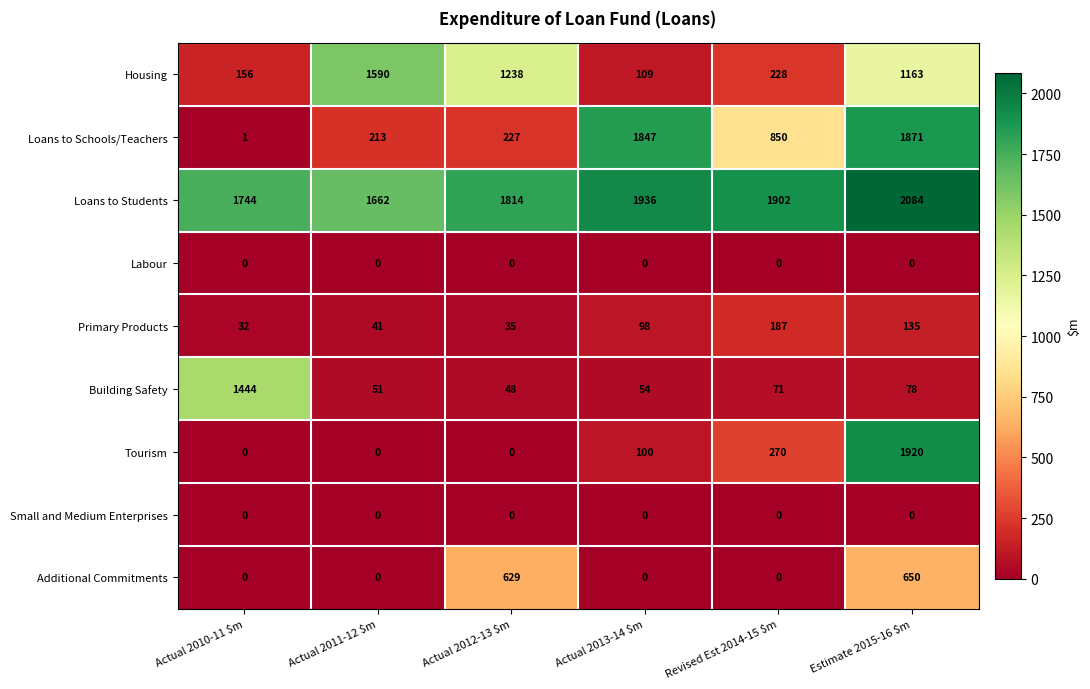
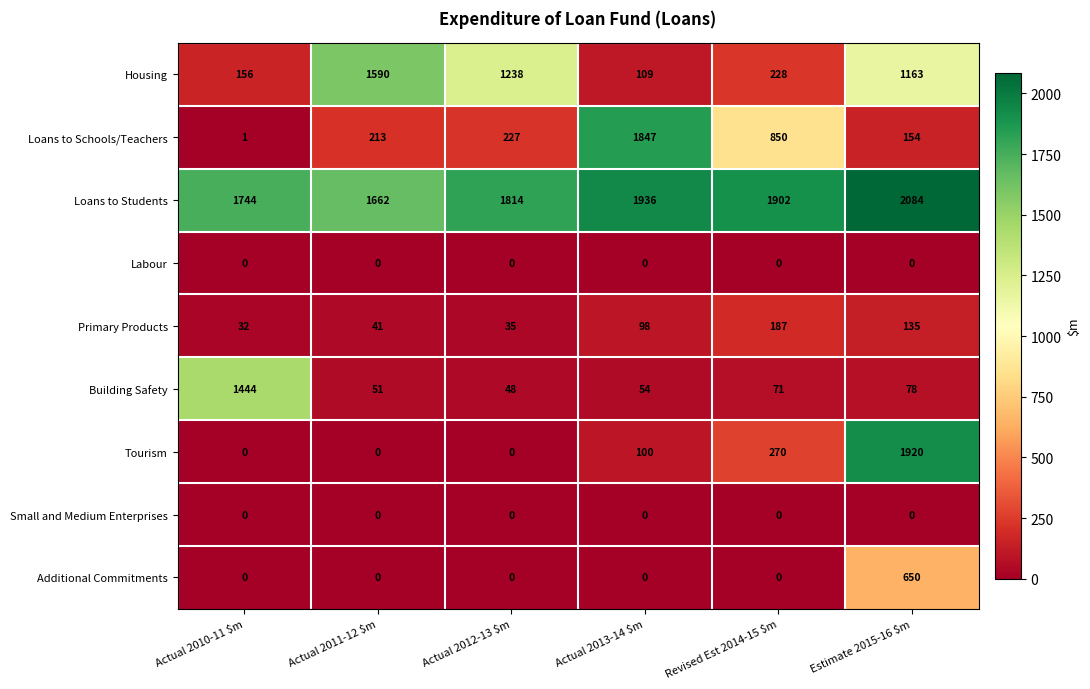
  {
    "Housing": {
      "Actual 2010-11 $m": 156,
      "Actual 2011-12 $m": 1590,
      "Actual 2012-13 $m": 1238,
      "Actual 2013-14 $m": 109,
      "Revised Est 2014-15 $m": 228,
      "Estimate 2015-16 $m": 1163
    },
    "Loans to Schools/Teachers": {
      "Actual 2010-11 $m": 1,
      "Actual 2011-12 $m": 213,
      "Actual 2012-13 $m": 227,
      "Actual 2013-14 $m": 1847,
      "Revised Est 2014-15 $m": 850,
-     "Estimate 2015-16 $m": 1871
+     "Estimate 2015-16 $m": 154
    },
    "Loans to Students": {
      "Actual 2010-11 $m": 1744,
      "Actual 2011-12 $m": 1662,
      "Actual 2012-13 $m": 1814,
      "Actual 2013-14 $m": 1936,
      "Revised Est 2014-15 $m": 1902,
      "Estimate 2015-16 $m": 2084
    },
    "Labour": {
      "Actual 2010-11 $m": 0,
      "Actual 2011-12 $m": 0,
      "Actual 2012-13 $m": 0,
      "Actual 2013-14 $m": 0,
      "Revised Est 2014-15 $m": 0,
      "Estimate 2015-16 $m": 0
    },
    "Primary Products": {
      "Actual 2010-11 $m": 32,
      "Actual 2011-12 $m": 41,
      "Actual 2012-13 $m": 35,
      "Actual 2013-14 $m": 98,
      "Revised Est 2014-15 $m": 187,
      "Estimate 2015-16 $m": 135
    },
    "Building Safety": {
      "Actual 2010-11 $m": 1444,
      "Actual 2011-12 $m": 51,
      "Actual 2012-13 $m": 48,
      "Actual 2013-14 $m": 54,
      "Revised Est 2014-15 $m": 71,
      "Estimate 2015-16 $m": 78
    },
    "Tourism": {
      "Actual 2010-11 $m": 0,
      "Actual 2011-12 $m": 0,
      "Actual 2012-13 $m": 0,
      "Actual 2013-14 $m": 100,
      "Revised Est 2014-15 $m": 270,
      "Estimate 2015-16 $m": 1920
    },
    "Small and Medium Enterprises": {
      "Actual 2010-11 $m": 0,
      "Actual 2011-12 $m": 0,
      "Actual 2012-13 $m": 0,
      "Actual 2013-14 $m": 0,
      "Revised Est 2014-15 $m": 0,
      "Estimate 2015-16 $m": 0
    },
    "Additional Commitments": {
      "Actual 2010-11 $m": 0,
      "Actual 2011-12 $m": 0,
-     "Actual 2012-13 $m": 629,
+     "Actual 2012-13 $m": 0,
      "Actual 2013-14 $m": 0,
      "Revised Est 2014-15 $m": 0,
      "Estimate 2015-16 $m": 650
    }
  }
